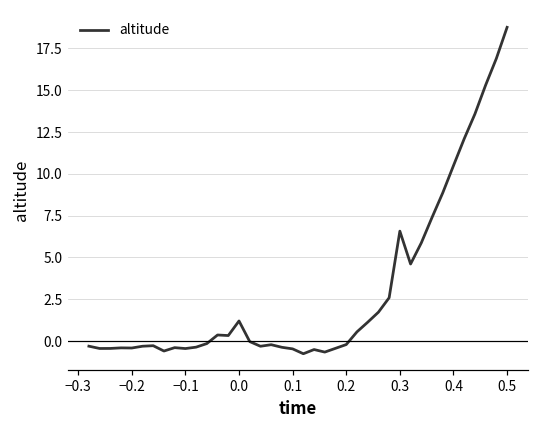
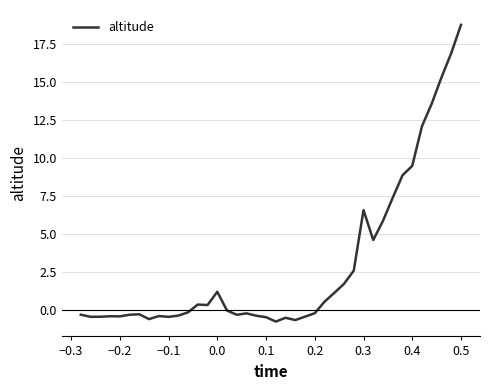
  {
    "−0.2": -0.4,
    "−0.1": -0.5,
    "0.0": 1.2,
    "0.1": -0.5,
    "0.2": -0.2,
    "0.3": 6.6,
-   "0.4": 10.5,
+   "0.4": 9.5,
    "0.5": 18.8
  }
